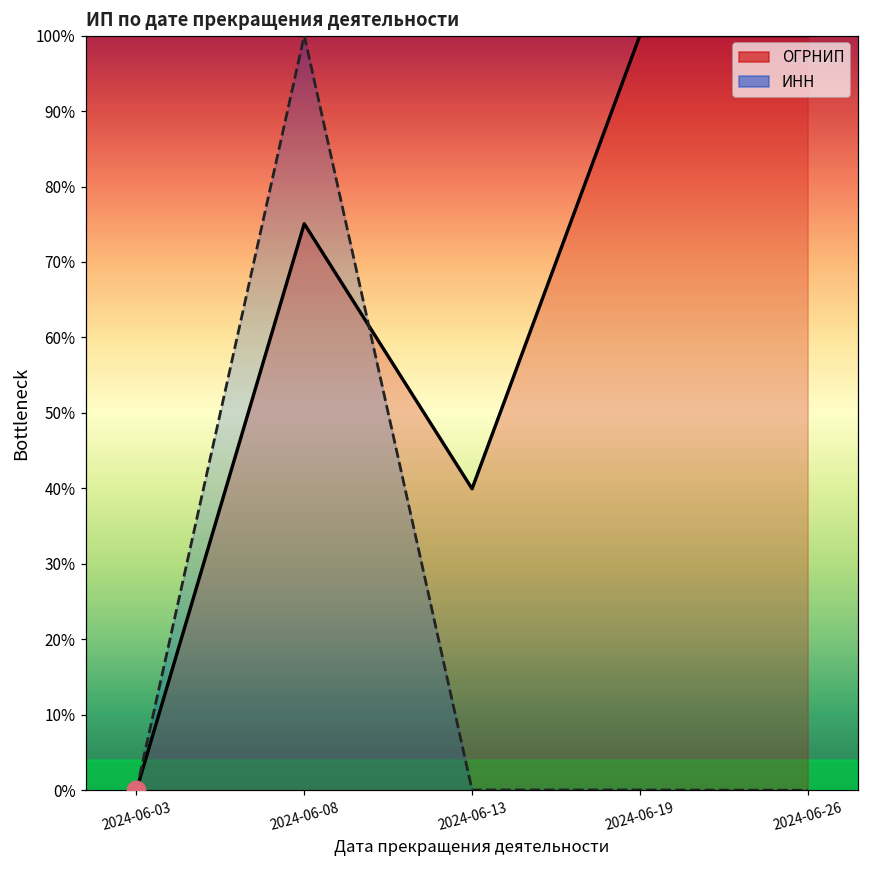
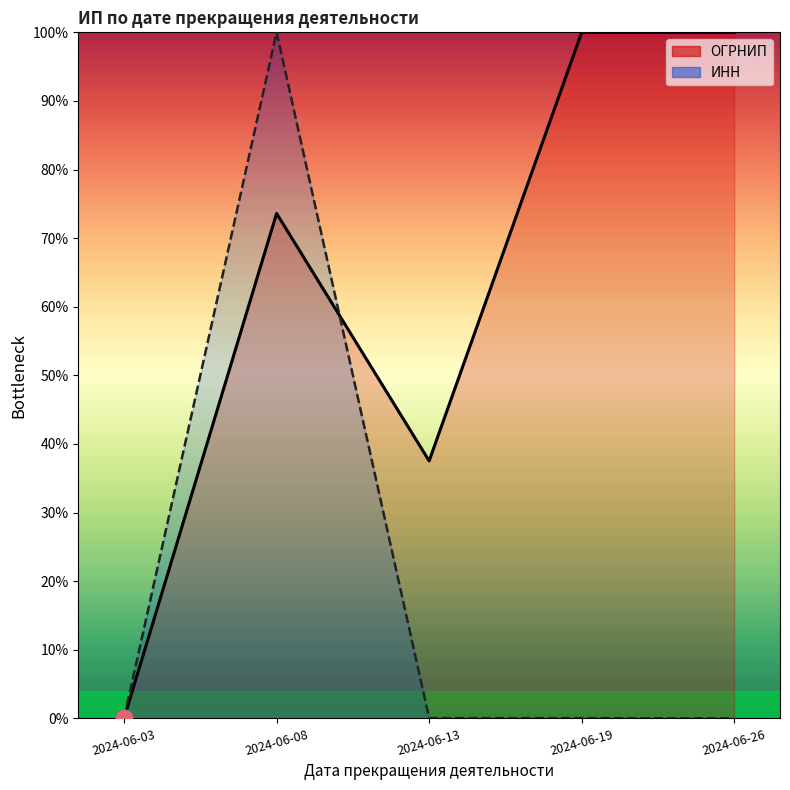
  {
    "ОГРНИП": {
-     "2024-06-08": "75%",
-     "2024-06-13": "40%",
+     "2024-06-08": "74%",
+     "2024-06-13": "38%",
      "2024-06-19": "100%",
      "2024-06-26": "100%"
    },
    "ИНН": {
      "2024-06-08": "100%"
    }
  }
